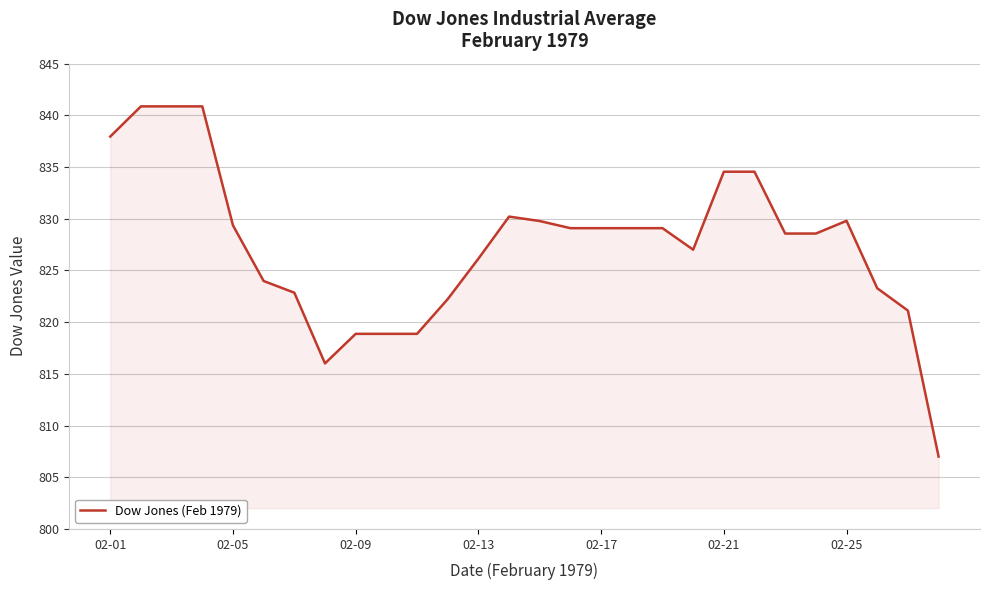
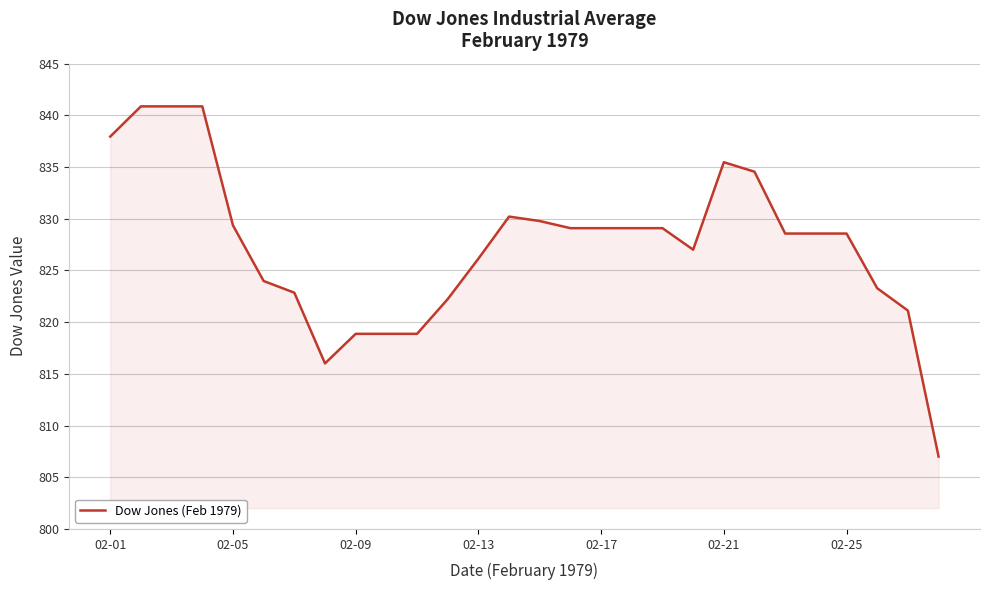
  {
    "02-01": 838.0,
    "02-05": 829.4,
    "02-09": 818.9,
    "02-13": 826.1,
    "02-17": 829.1,
-   "02-21": 834.6,
-   "02-25": 829.8
+   "02-21": 835.5,
+   "02-25": 828.6
  }
